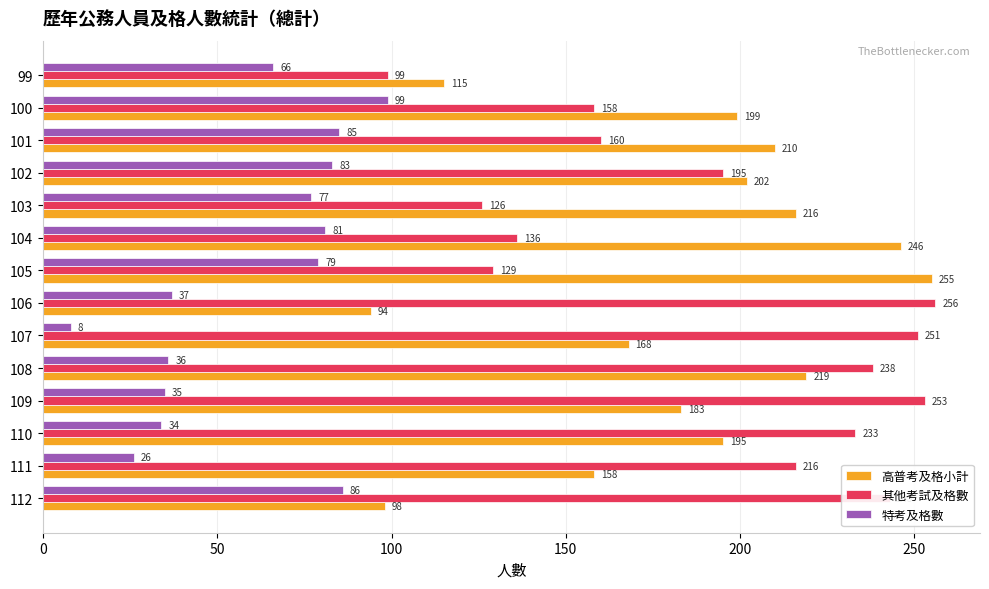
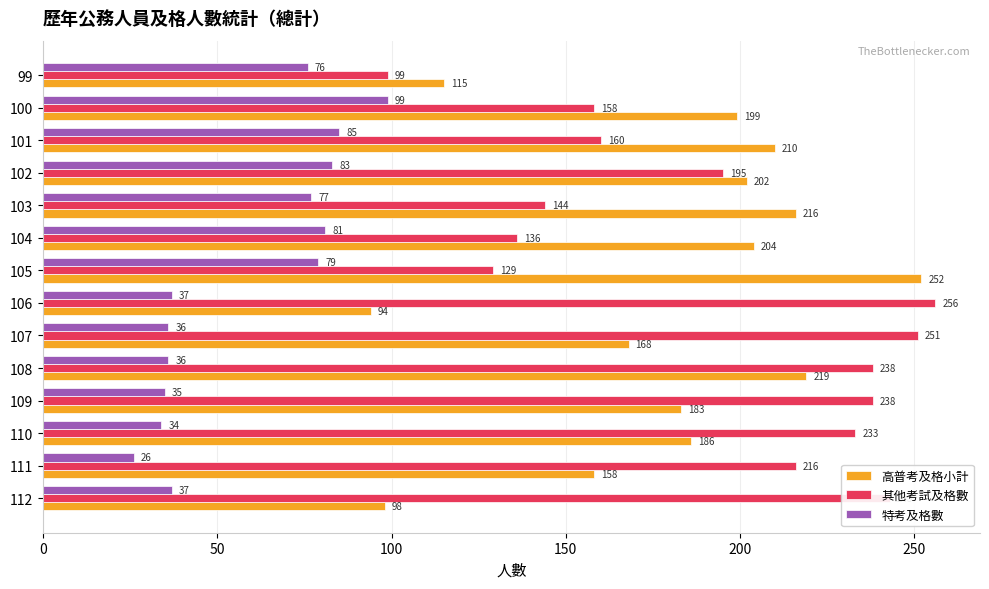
  {
    "高普考及格小計": {
      "99": 115,
      "100": 199,
      "101": 210,
      "102": 202,
      "103": 216,
-     "104": 246,
-     "105": 255,
+     "104": 204,
+     "105": 252,
      "106": 94,
      "107": 168,
      "108": 219,
      "109": 183,
-     "110": 195,
+     "110": 186,
      "111": 158,
      "112": 98
    },
    "其他考試及格數": {
      "99": 99,
      "100": 158,
      "101": 160,
      "102": 195,
-     "103": 126,
+     "103": 144,
      "104": 136,
      "105": 129,
      "106": 256,
      "107": 251,
      "108": 238,
-     "109": 253,
+     "109": 238,
      "110": 233,
      "111": 216
    },
    "特考及格數": {
-     "99": 66,
+     "99": 76,
      "100": 99,
      "101": 85,
      "102": 83,
      "103": 77,
      "104": 81,
      "105": 79,
      "106": 37,
-     "107": 8,
+     "107": 36,
      "108": 36,
      "109": 35,
      "110": 34,
      "111": 26,
-     "112": 86
+     "112": 37
    }
  }
